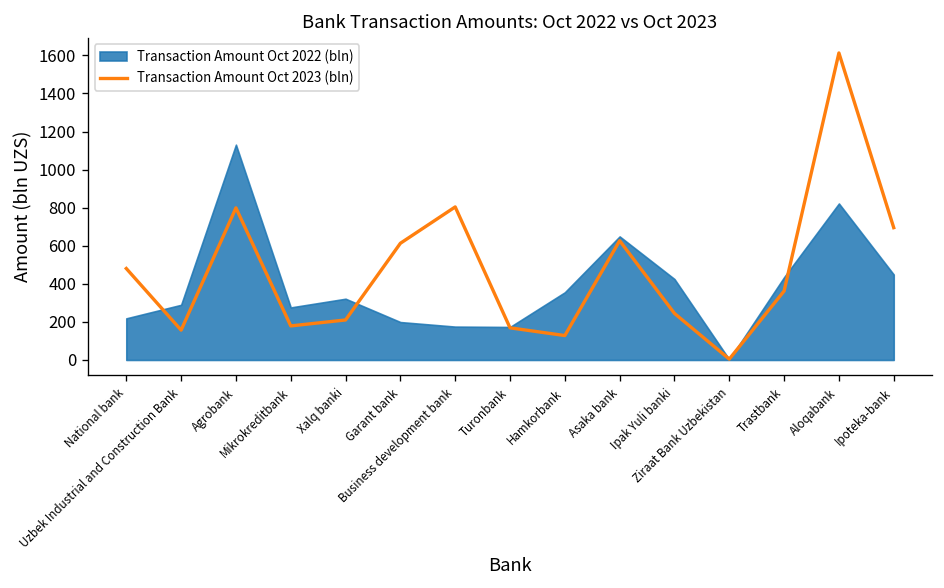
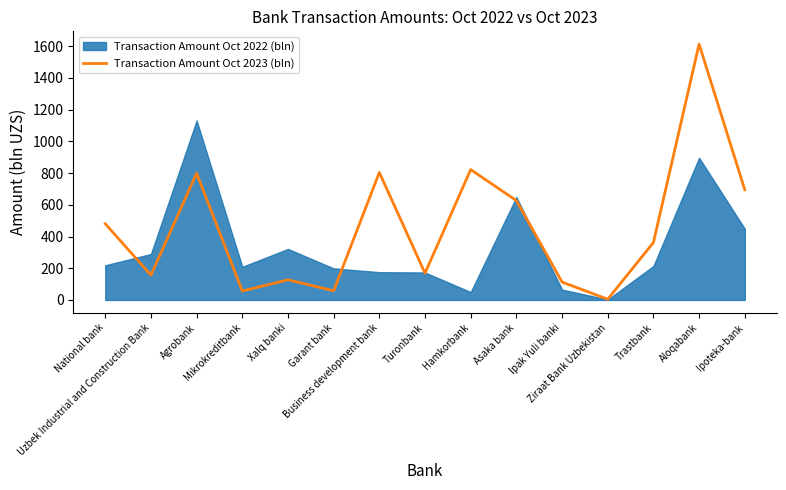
  {
    "Transaction Amount Oct 2023 (bln)": {
      "National bank": 480,
      "Uzbek Industrial and Construction Bank": 160,
      "Agrobank": 800,
-     "Mikrokreditbank": 180,
-     "Xalq banki": 210,
-     "Garant bank": 610,
+     "Mikrokreditbank": 60,
+     "Xalq banki": 130,
+     "Garant bank": 60,
      "Business development bank": 800,
-     "Hamkorbank": 130,
+     "Hamkorbank": 820,
      "Asaka bank": 630,
-     "Ipak Yuli banki": 240,
+     "Ipak Yuli banki": 110,
      "Trastbank": 360,
      "Aloqabank": 1610,
      "Ipoteka-bank": 690
    },
    "Transaction Amount Oct 2022 (bln)": {
      "National bank": 220,
      "Uzbek Industrial and Construction Bank": 290,
      "Agrobank": 1130,
-     "Mikrokreditbank": 280,
+     "Mikrokreditbank": 210,
      "Xalq banki": 320,
      "Garant bank": 200,
      "Business development bank": 180,
-     "Hamkorbank": 360,
+     "Hamkorbank": 50,
      "Asaka bank": 650,
-     "Ipak Yuli banki": 430,
-     "Trastbank": 430,
-     "Aloqabank": 820,
+     "Ipak Yuli banki": 70,
+     "Trastbank": 210,
+     "Aloqabank": 900,
      "Ipoteka-bank": 450
    }
  }
